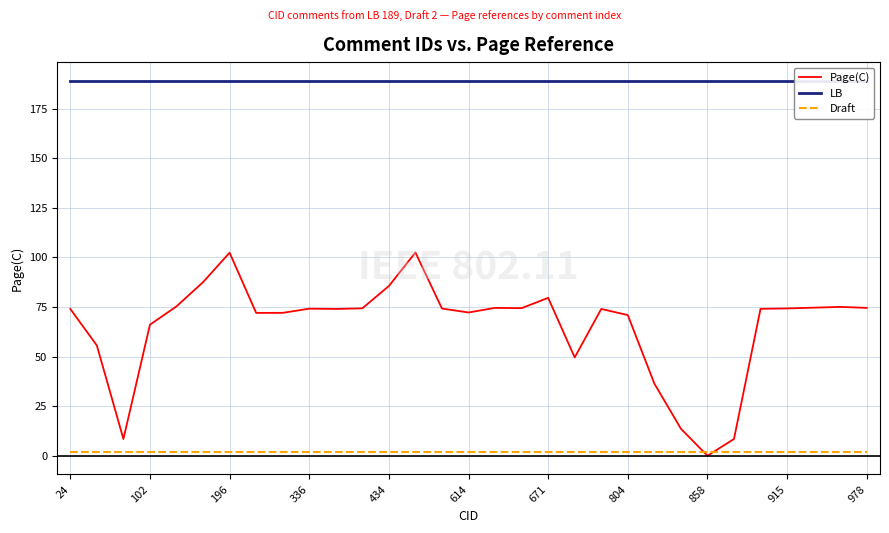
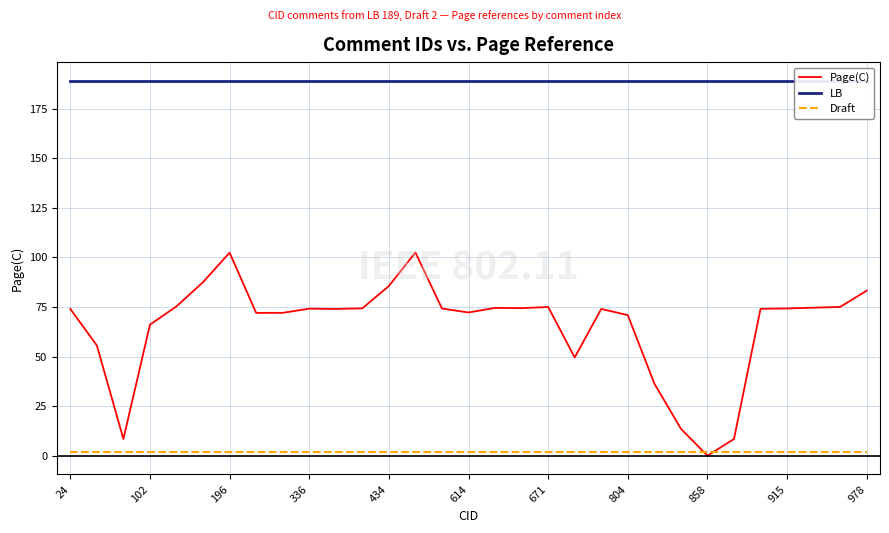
  {
    "Page(C)": {
      "24": 74,
      "102": 66,
      "196": 102,
      "336": 74,
      "434": 86,
      "614": 72,
-     "671": 80,
+     "671": 75,
      "804": 71,
      "858": 0,
      "915": 74,
-     "978": 75
+     "978": 83
    },
    "LB": {
      "24": 189,
      "102": 189,
      "196": 189,
      "336": 189,
      "434": 189,
      "614": 189,
      "671": 189,
      "804": 189,
      "858": 189,
      "915": 189
    },
    "Draft": {
      "24": 2,
      "102": 2,
      "196": 2,
      "336": 2,
      "434": 2,
      "614": 2,
      "671": 2,
      "804": 2,
      "858": 2,
      "915": 2,
      "978": 2
    }
  }
